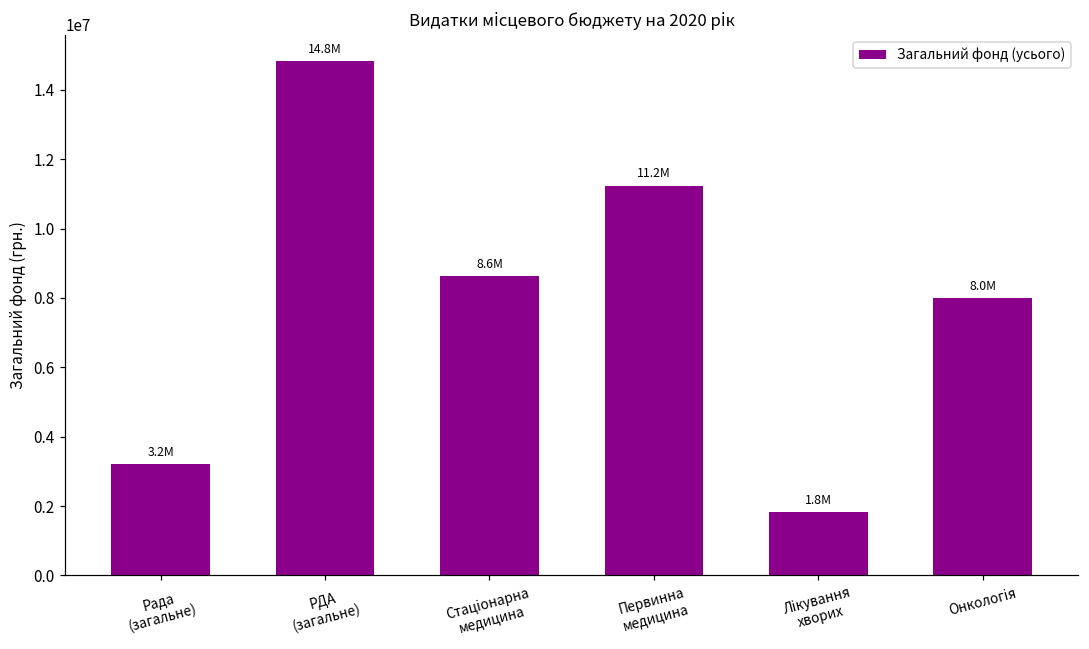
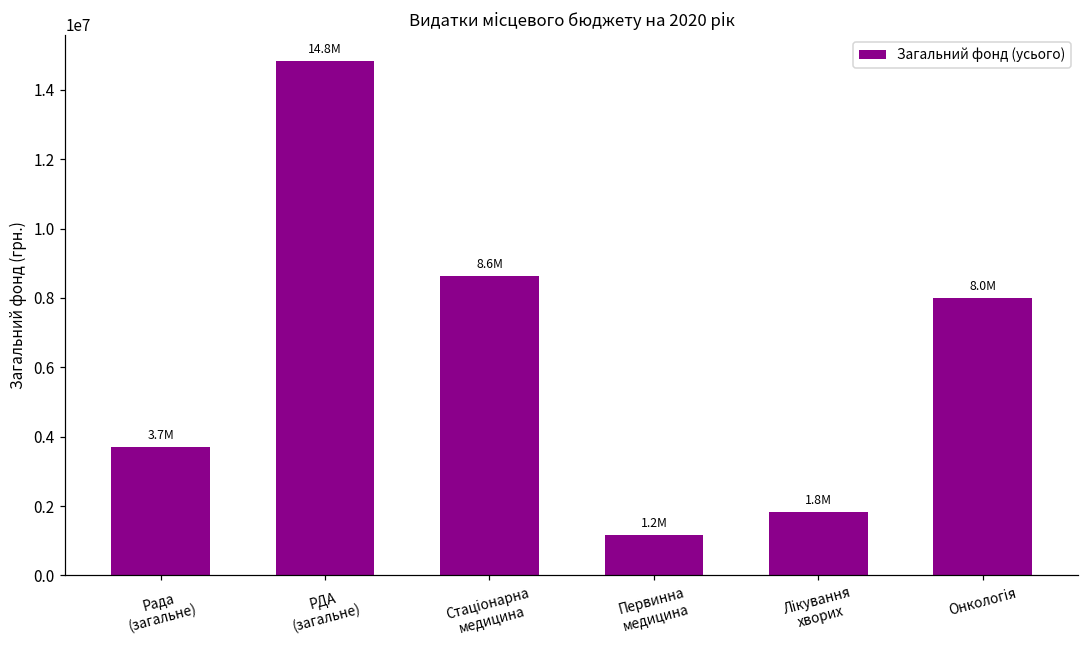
  {
-   "Рада (загальне)": "3.2M",
+   "Рада (загальне)": "3.7M",
    "РДА (загальне)": "14.8M",
    "Стаціонарна медицина": "8.6M",
-   "Первинна медицина": "11.2M",
+   "Первинна медицина": "1.2M",
    "Лікування хворих": "1.8M",
    "Онкологія": "8.0M"
  }
